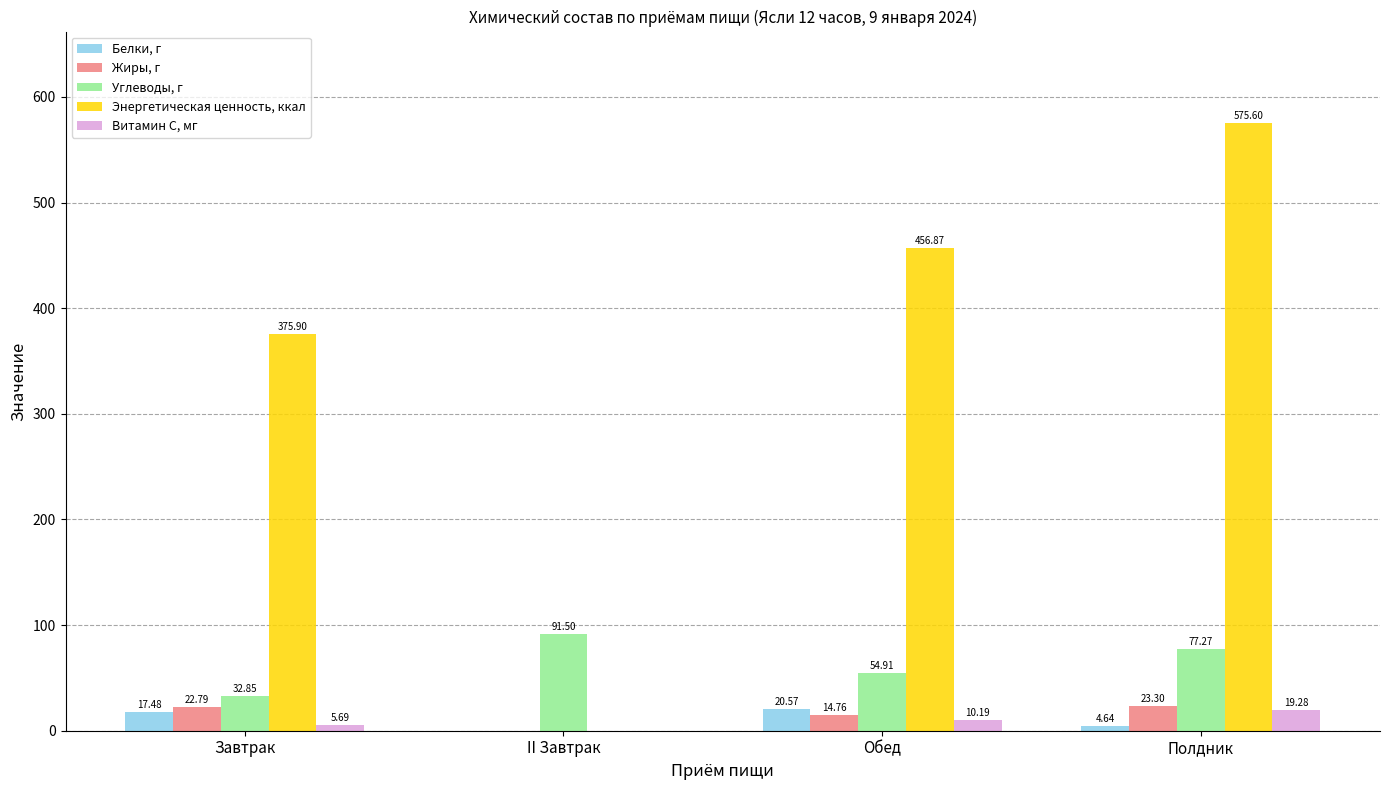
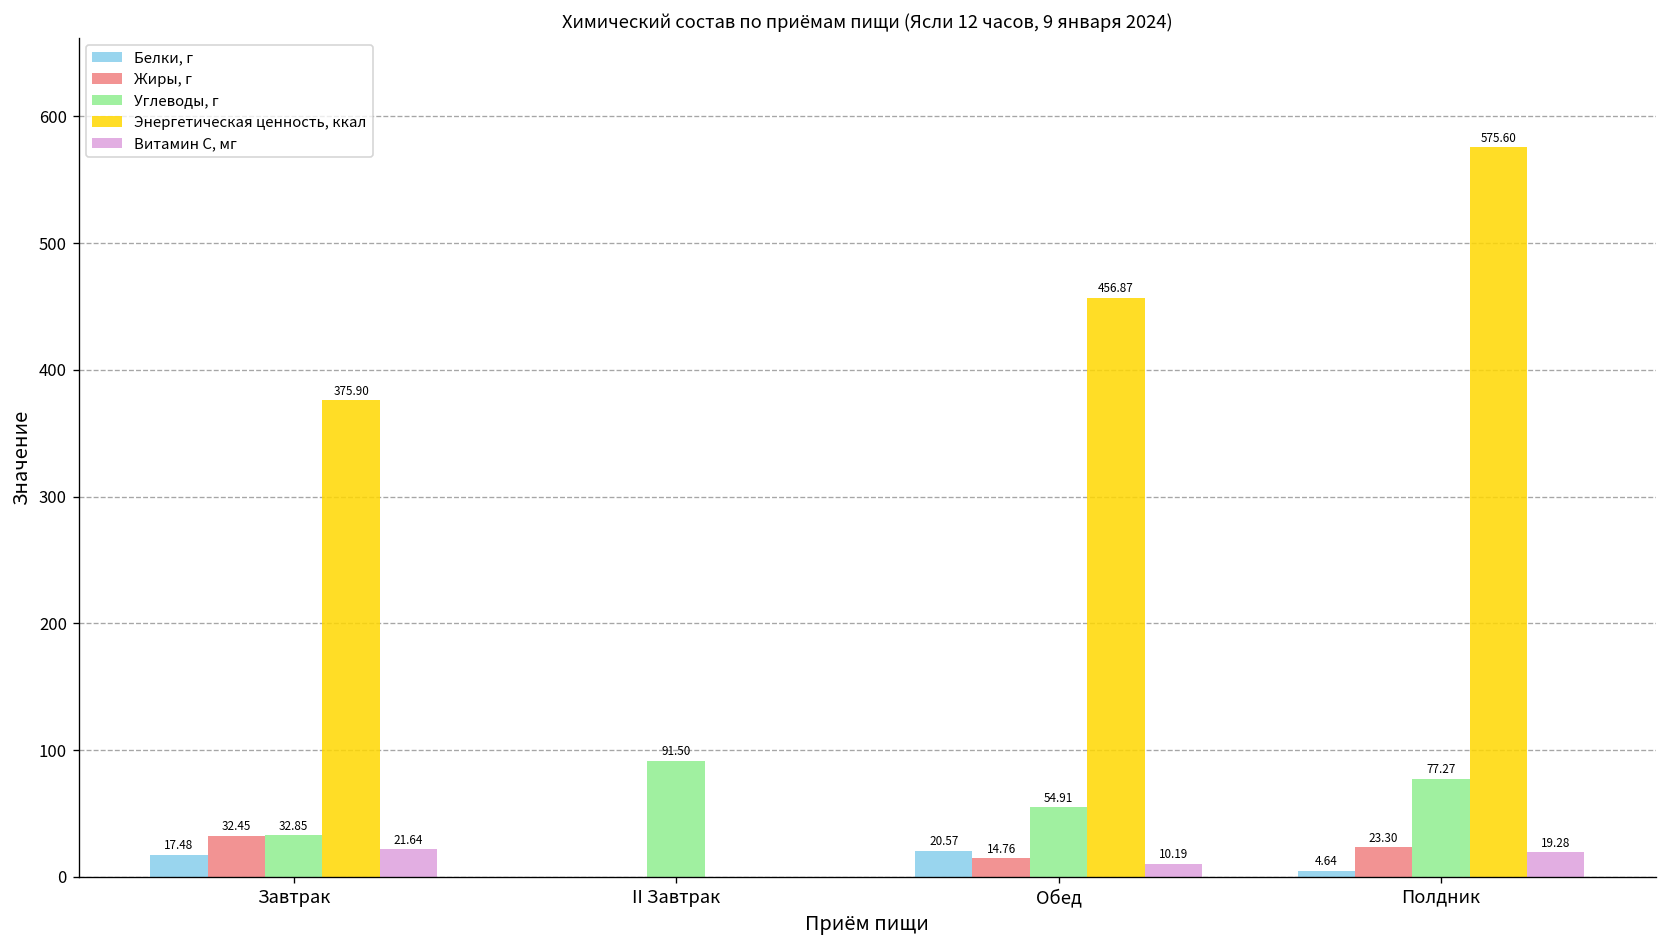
  {
    "Белки, г": {
      "Завтрак": 17.48,
      "Обед": 20.57,
      "Полдник": 4.64
    },
    "Жиры, г": {
-     "Завтрак": 22.79,
+     "Завтрак": 32.45,
      "Обед": 14.76,
      "Полдник": 23.30
    },
    "Углеводы, г": {
      "Завтрак": 32.85,
      "II Завтрак": 91.50,
      "Обед": 54.91,
      "Полдник": 77.27
    },
    "Энергетическая ценность, ккал": {
      "Завтрак": 375.90,
      "Обед": 456.87,
      "Полдник": 575.60
    },
    "Витамин С, мг": {
-     "Завтрак": 5.69,
+     "Завтрак": 21.64,
      "Обед": 10.19,
      "Полдник": 19.28
    }
  }
